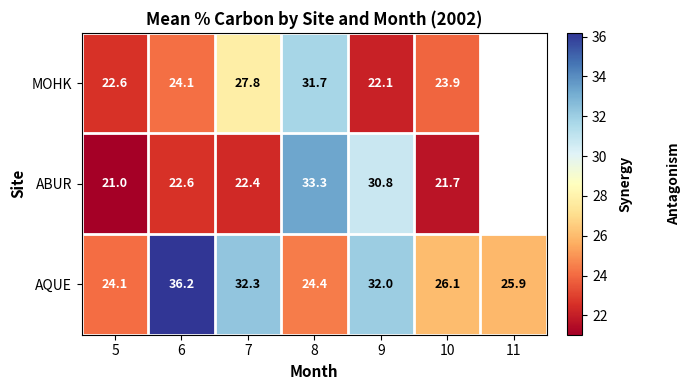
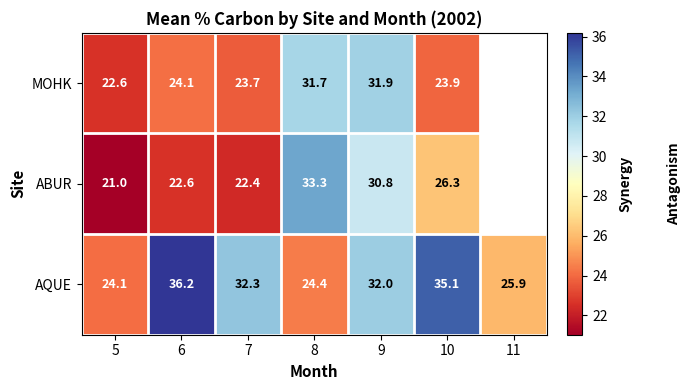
  {
    "MOHK": {
      "5": 22.6,
      "6": 24.1,
-     "7": 27.8,
+     "7": 23.7,
      "8": 31.7,
-     "9": 22.1,
+     "9": 31.9,
      "10": 23.9
    },
    "ABUR": {
      "5": 21.0,
      "6": 22.6,
      "7": 22.4,
      "8": 33.3,
      "9": 30.8,
-     "10": 21.7
+     "10": 26.3
    },
    "AQUE": {
      "5": 24.1,
      "6": 36.2,
      "7": 32.3,
      "8": 24.4,
      "9": 32.0,
-     "10": 26.1,
+     "10": 35.1,
      "11": 25.9
    }
  }
